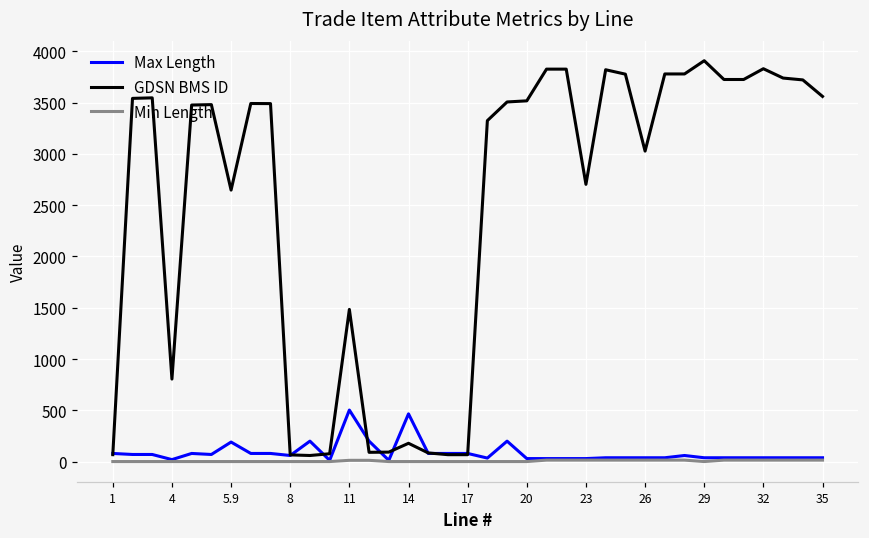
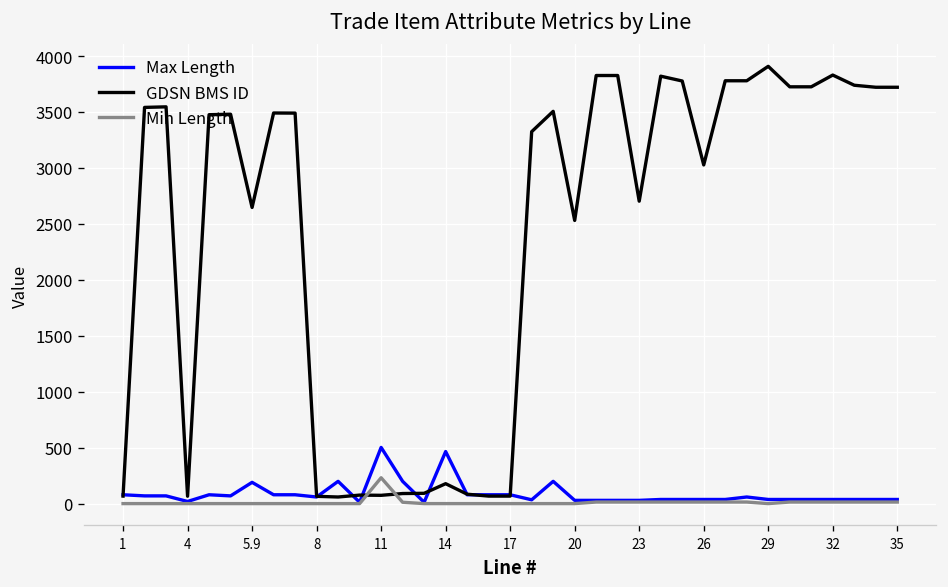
  {
    "Max Length": {
      "5.9": 200,
      "11": 500,
      "14": 500,
      "20": 0,
      "29": 0
    },
    "GDSN BMS ID": {
-     "4": 800,
+     "4": 100,
      "5.9": 2600,
-     "11": 1500,
+     "11": 100,
      "14": 200,
-     "20": 3500,
+     "20": 2500,
      "23": 2700,
      "26": 3000,
      "29": 3900,
      "32": 3800,
-     "35": 3600
+     "35": 3700
    },
    "Min Length": {
      "1": 0,
      "5.9": 0,
      "8": 0,
-     "11": 0,
+     "11": 200,
      "14": 0,
      "17": 0,
      "20": 0,
      "29": 0
    }
  }
